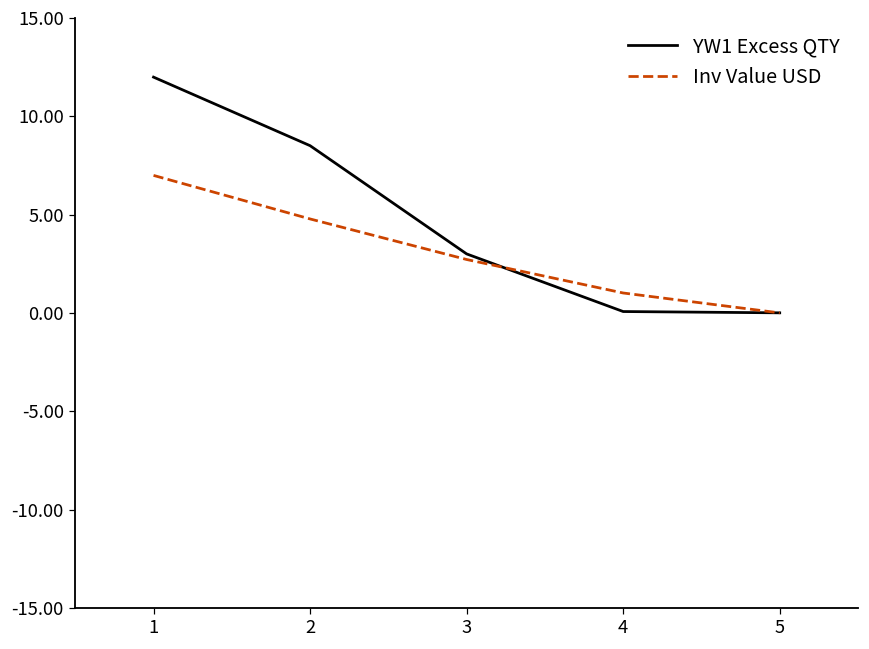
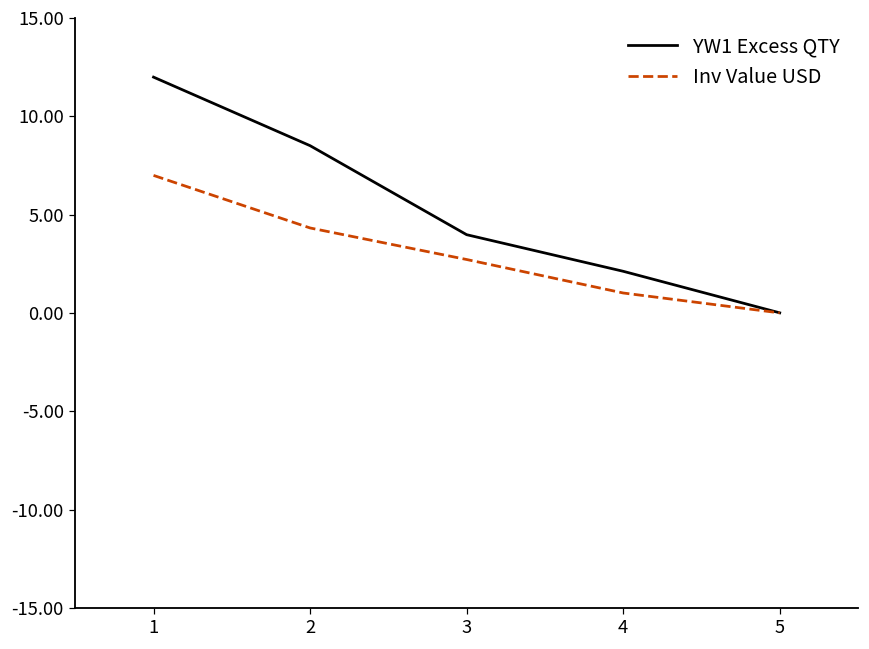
  {
    "YW1 Excess QTY": {
      "1": 12.0,
      "2": 8.5,
-     "3": 3.0,
-     "4": 0.1
+     "3": 4.0,
+     "4": 2.1
    },
    "Inv Value USD": {
      "1": 7.0,
-     "2": 4.8,
+     "2": 4.3,
      "3": 2.7,
      "4": 1.0
    }
  }
